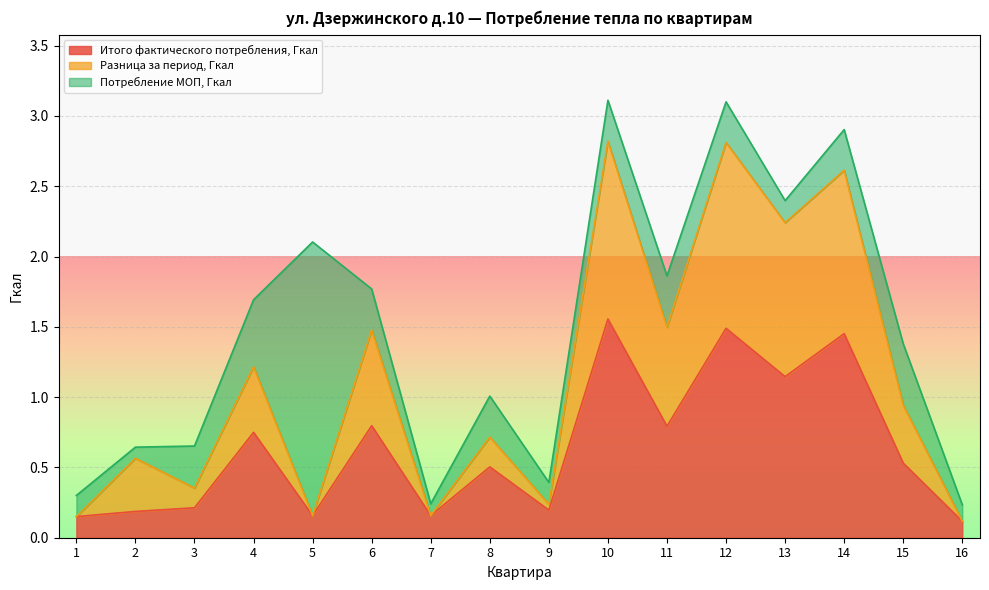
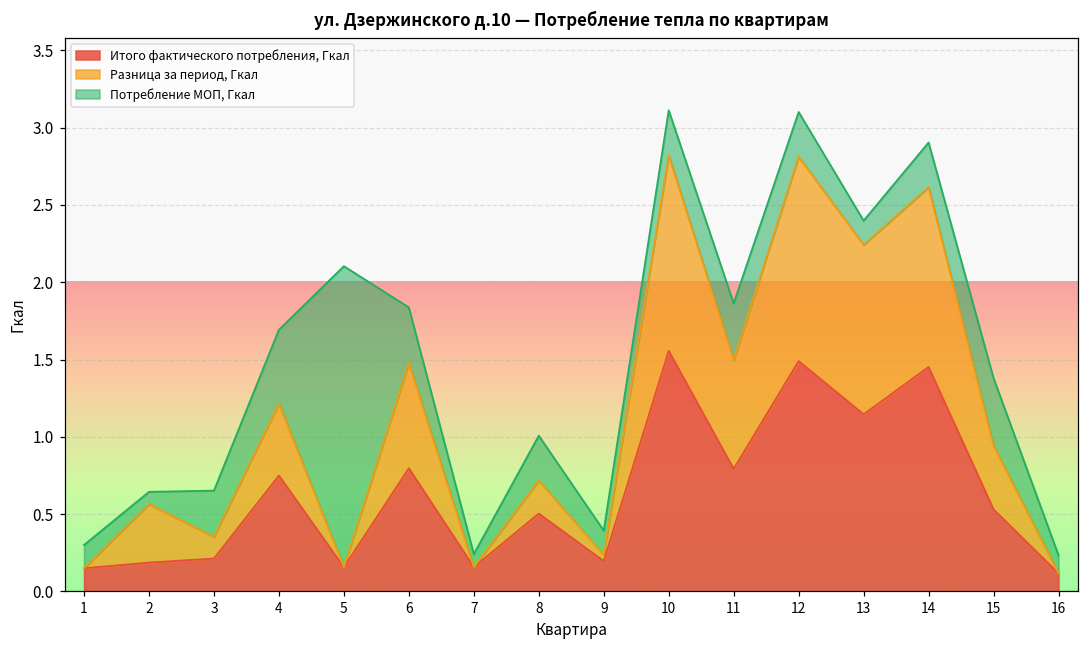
  {
    "Итого фактического потребления, Гкал": {
      "2": 0.19,
      "3": 0.21,
      "4": 0.75,
      "6": 0.80,
      "8": 0.50,
      "9": 0.20,
      "10": 1.56,
      "11": 0.79,
      "12": 1.49,
      "13": 1.15,
      "14": 1.45,
      "15": 0.53
    },
    "Разница за период, Гкал": {
      "2": 0.38,
      "3": 0.14,
      "4": 0.47,
      "6": 0.68,
      "8": 0.21,
      "9": 0.04,
      "10": 1.26,
      "11": 0.70,
      "12": 1.32,
      "13": 1.10,
      "14": 1.16,
      "15": 0.41
    },
    "Потребление МОП, Гкал": {
      "1": 0.15,
      "2": 0.08,
      "3": 0.30,
      "4": 0.48,
      "5": 1.95,
-     "6": 0.29,
+     "6": 0.36,
      "7": 0.08,
      "8": 0.29,
      "9": 0.16,
      "10": 0.29,
      "11": 0.37,
      "12": 0.29,
      "13": 0.16,
      "14": 0.29,
      "15": 0.44,
      "16": 0.12
    }
  }
